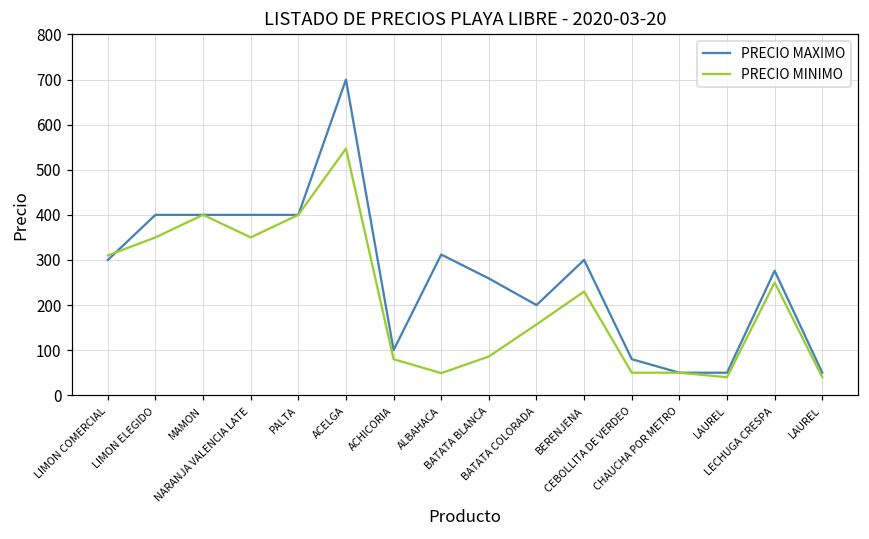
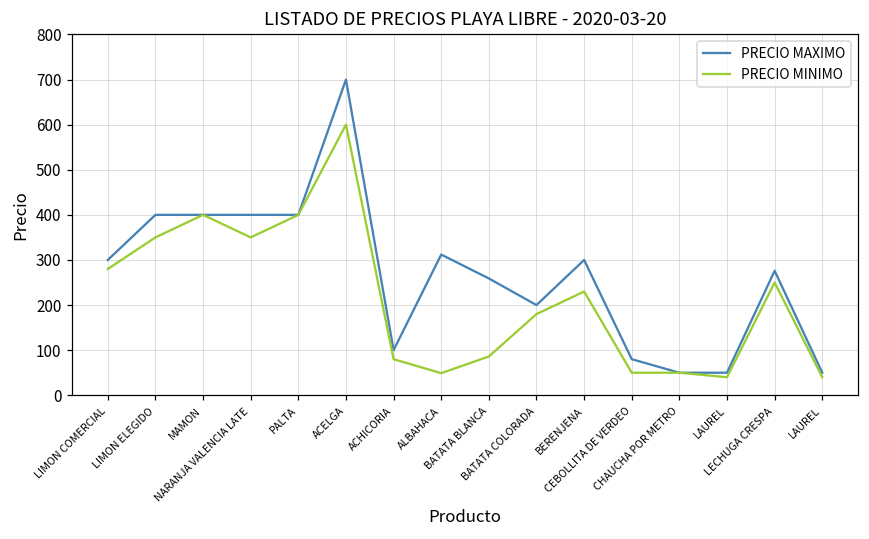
  {
    "PRECIO MAXIMO": {
      "LIMON COMERCIAL": 300,
      "LIMON ELEGIDO": 400,
      "NARANJA VALENCIA LATE": 400,
      "ACELGA": 700,
      "ACHICORIA": 100,
      "ALBAHACA": 310,
      "BATATA BLANCA": 260,
      "BATATA COLORADA": 200,
      "BERENJENA": 300,
      "CEBOLLITA DE VERDEO": 80,
      "LECHUGA CRESPA": 280
    },
    "PRECIO MINIMO": {
-     "LIMON COMERCIAL": 310,
+     "LIMON COMERCIAL": 280,
      "LIMON ELEGIDO": 350,
      "NARANJA VALENCIA LATE": 350,
-     "ACELGA": 550,
+     "ACELGA": 600,
      "ACHICORIA": 80,
      "ALBAHACA": 50,
      "BATATA BLANCA": 90,
-     "BATATA COLORADA": 160,
+     "BATATA COLORADA": 180,
      "BERENJENA": 230,
      "CEBOLLITA DE VERDEO": 50,
      "LECHUGA CRESPA": 250
    }
  }
